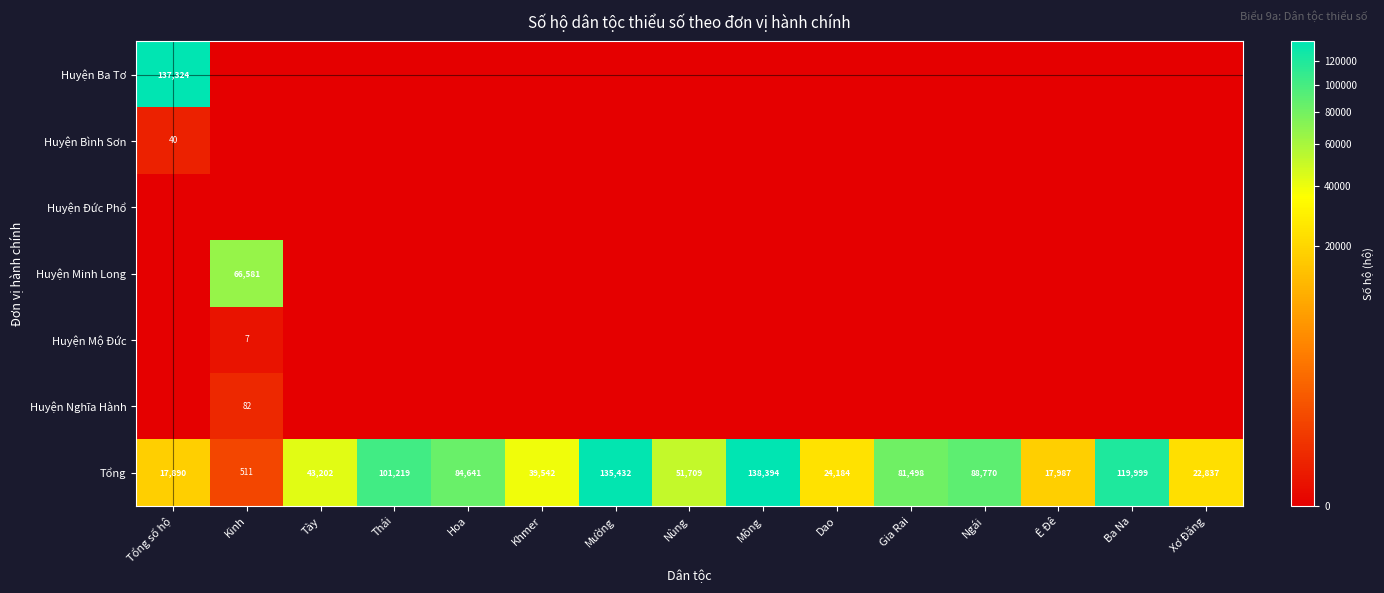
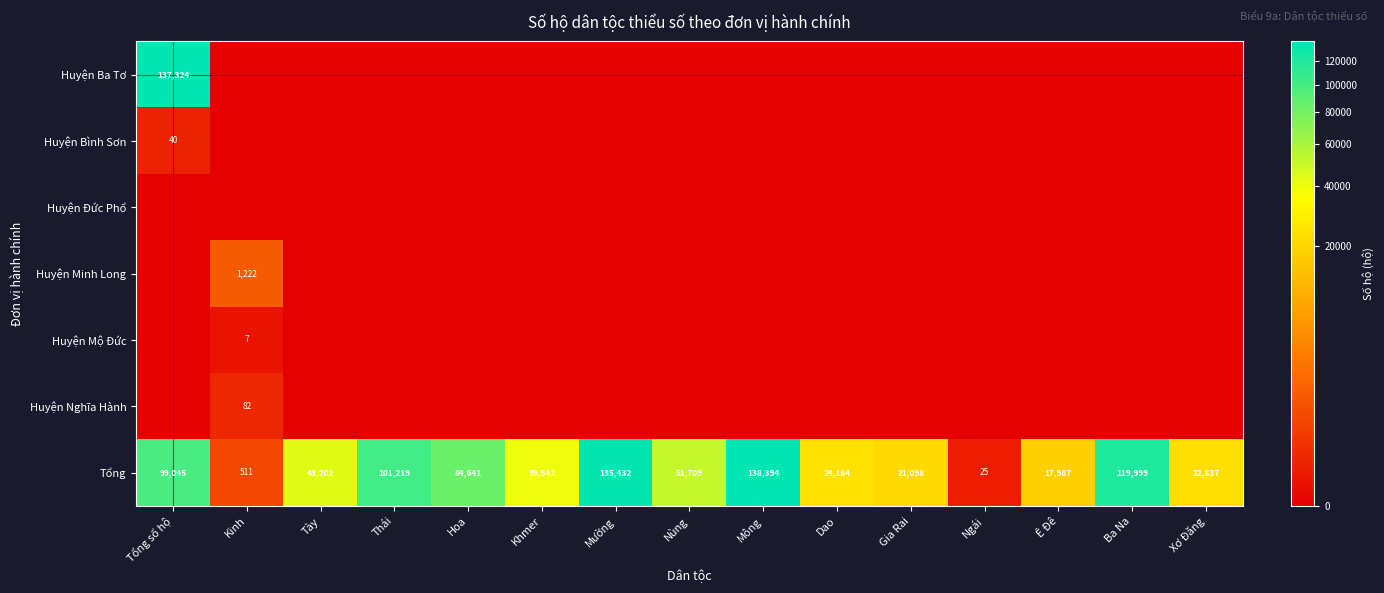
  {
    "Huyện Ba Tơ": {
      "Tổng số hộ": "137,324"
    },
    "Huyện Bình Sơn": {
      "Tổng số hộ": "40"
    },
    "Huyện Minh Long": {
-     "Kinh": "66,581"
+     "Kinh": "1,222"
    },
    "Huyện Mộ Đức": {
      "Kinh": "7"
    },
    "Huyện Nghĩa Hành": {
      "Kinh": "82"
    },
    "Tổng": {
-     "Tổng số hộ": "17,890",
+     "Tổng số hộ": "99,045",
      "Kinh": "511",
      "Tày": "43,202",
      "Thái": "101,219",
      "Hoa": "84,641",
      "Khmer": "39,542",
      "Mường": "135,432",
      "Nùng": "51,709",
      "Mông": "138,394",
      "Dao": "24,184",
-     "Gia Rai": "81,498",
-     "Ngái": "88,770",
+     "Gia Rai": "21,098",
+     "Ngái": "25",
      "Ê Đê": "17,987",
      "Ba Na": "119,999",
      "Xơ Đăng": "22,837"
    }
  }
